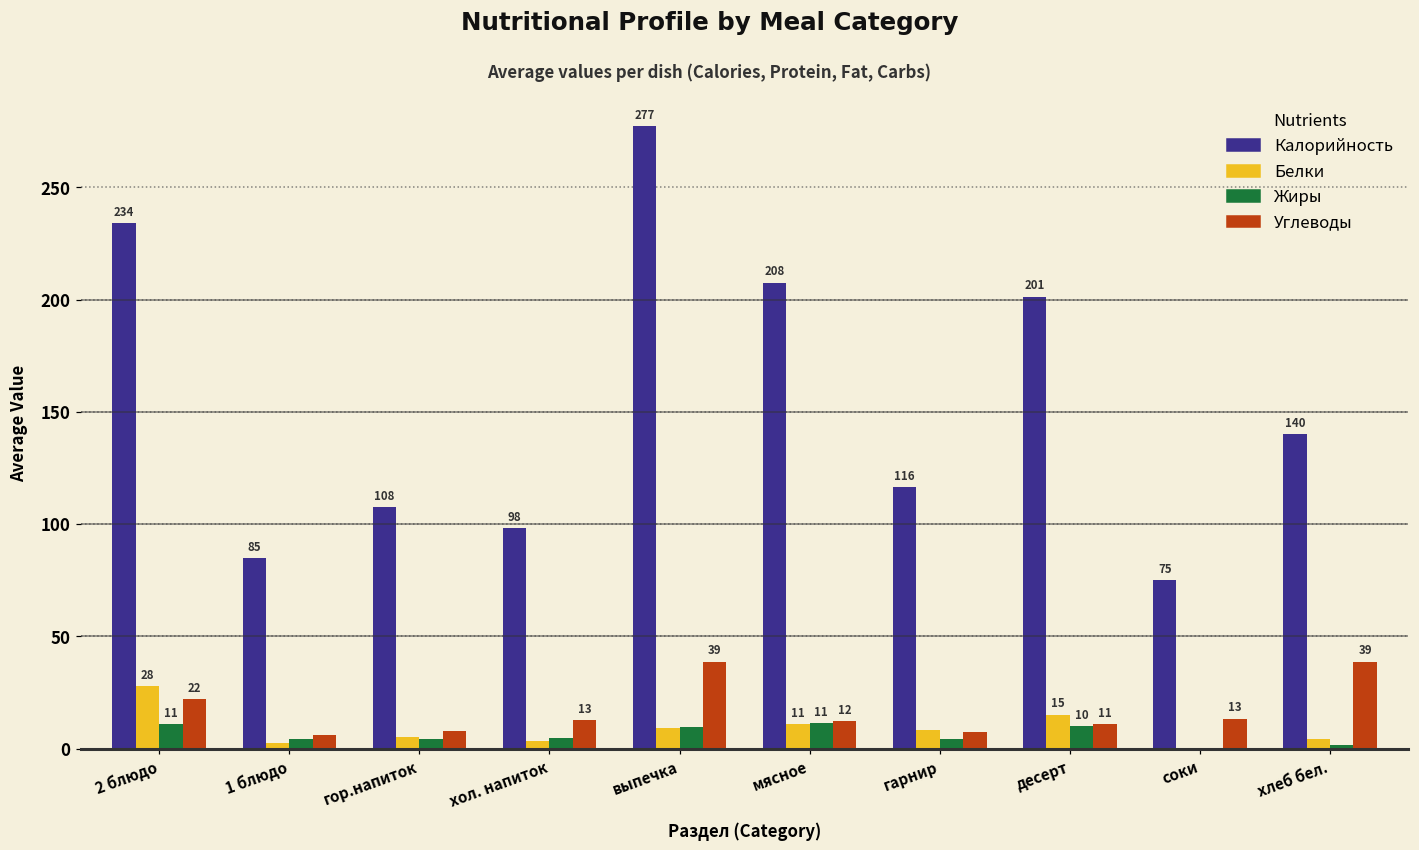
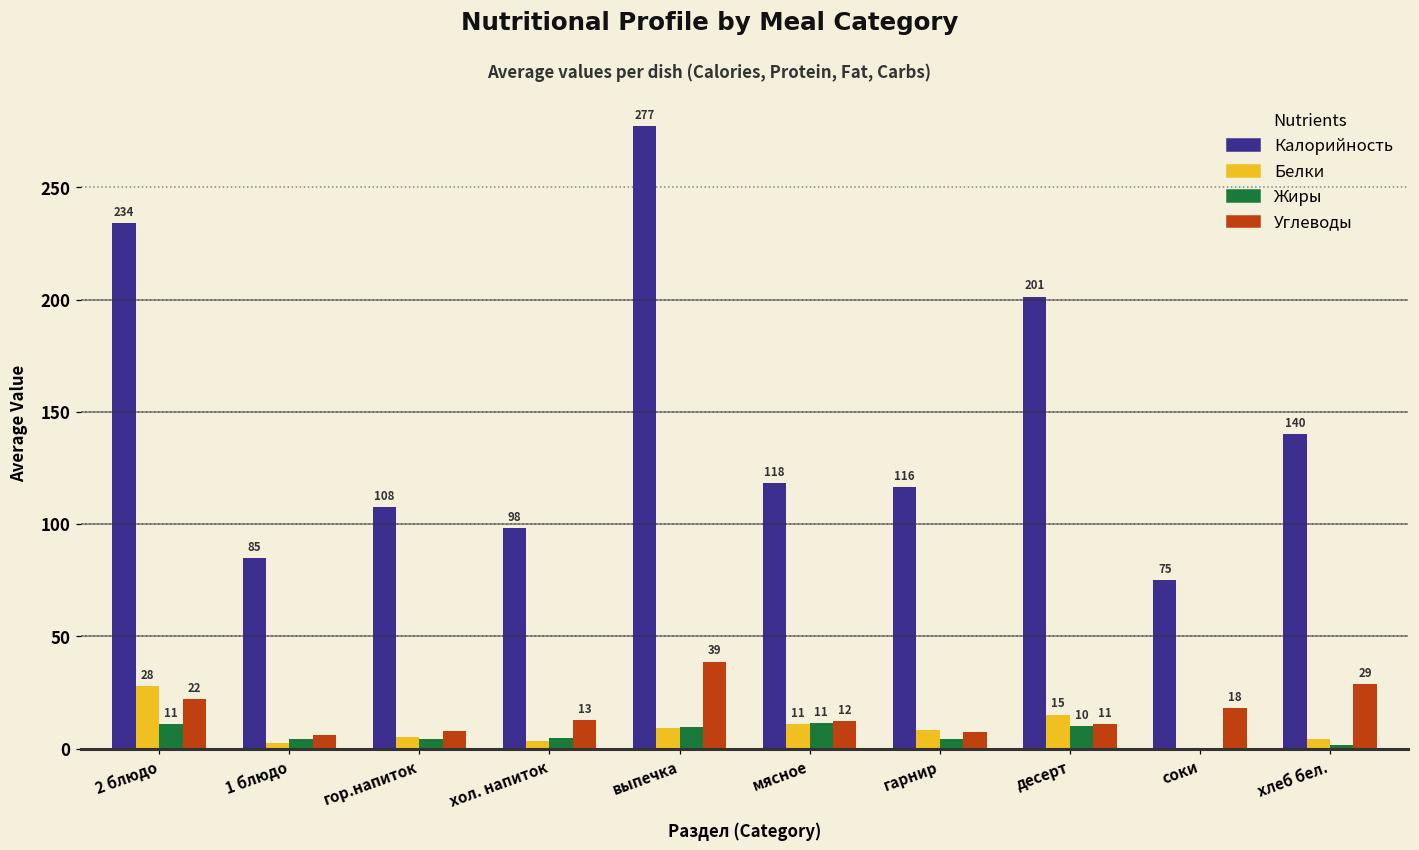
  {
    "Калорийность": {
      "2 блюдо": 234,
      "1 блюдо": 85,
      "гор.напиток": 108,
      "хол. напиток": 98,
      "выпечка": 277,
-     "мясное": 208,
+     "мясное": 118,
      "гарнир": 116,
      "десерт": 201,
      "соки": 75,
      "хлеб бел.": 140
    },
    "Белки": {
      "2 блюдо": 28,
      "мясное": 11,
      "десерт": 15
    },
    "Жиры": {
      "2 блюдо": 11,
      "мясное": 11,
      "десерт": 10
    },
    "Углеводы": {
      "2 блюдо": 22,
      "хол. напиток": 13,
      "выпечка": 39,
      "мясное": 12,
      "десерт": 11,
-     "соки": 13,
-     "хлеб бел.": 39
+     "соки": 18,
+     "хлеб бел.": 29
    }
  }
